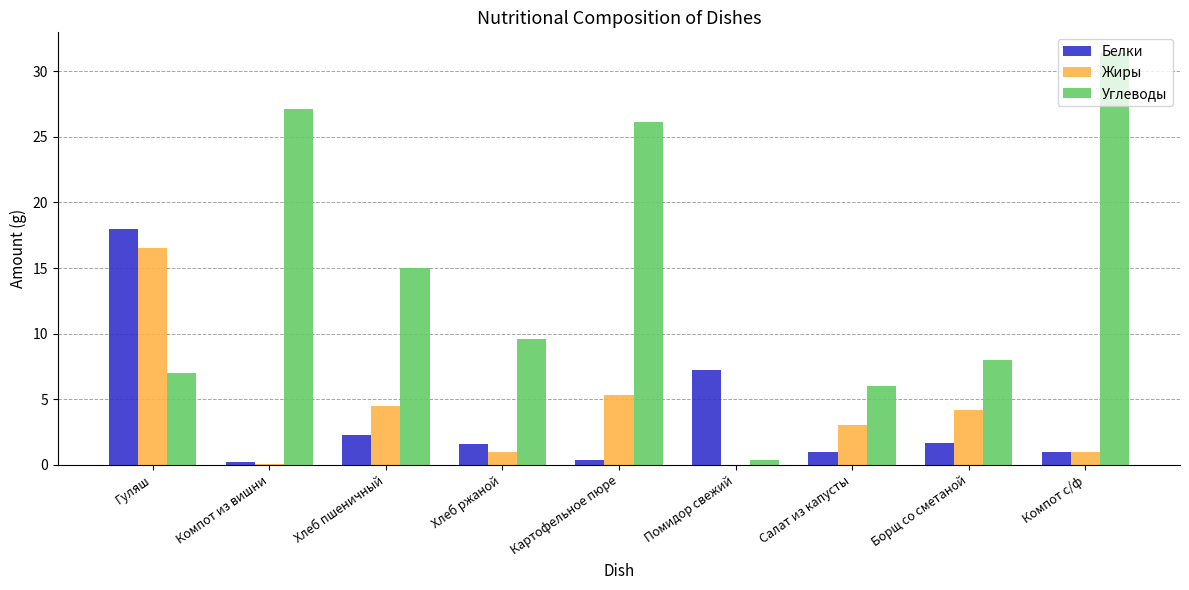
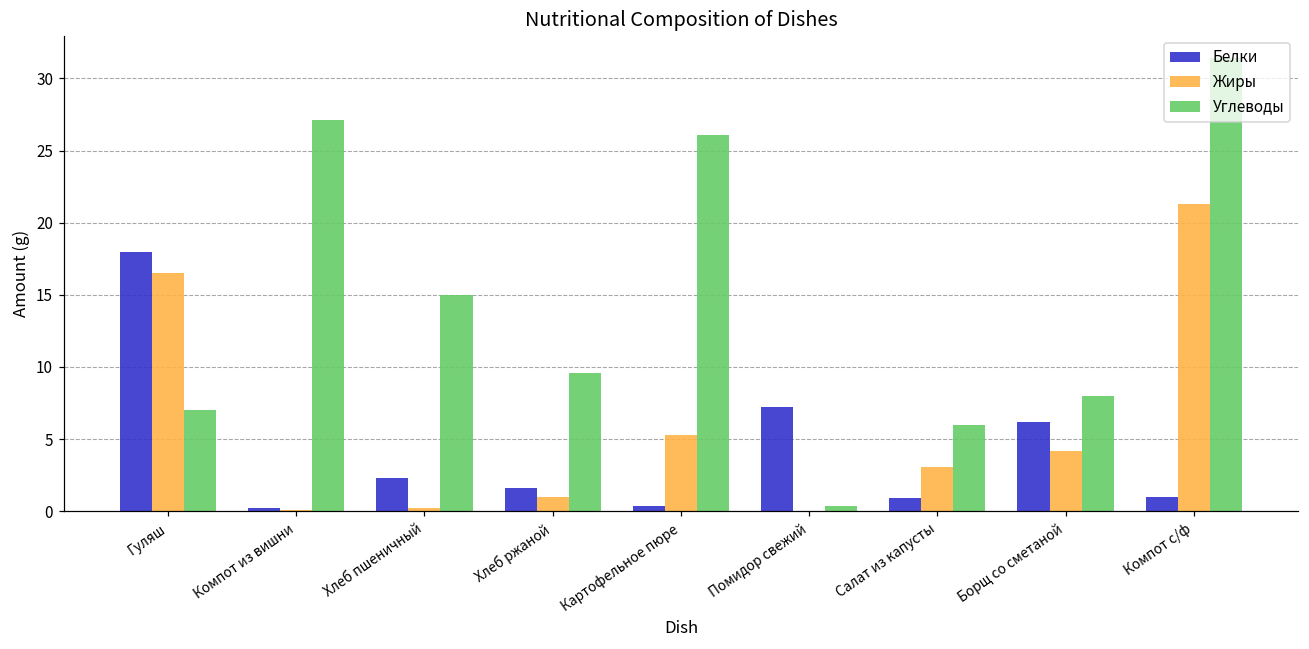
  {
    "Белки": {
      "Гуляш": 18.0,
      "Компот из вишни": 0.2,
      "Хлеб пшеничный": 2.3,
      "Хлеб ржаной": 1.6,
      "Картофельное пюре": 0.3,
      "Помидор свежий": 7.2,
      "Салат из капусты": 0.9,
-     "Борщ со сметаной": 1.7,
+     "Борщ со сметаной": 6.2,
      "Компот с/ф": 1.0
    },
    "Жиры": {
      "Гуляш": 16.5,
-     "Хлеб пшеничный": 4.5,
+     "Хлеб пшеничный": 0.2,
      "Хлеб ржаной": 1.0,
      "Картофельное пюре": 5.3,
      "Помидор свежий": 0.0,
      "Салат из капусты": 3.1,
      "Борщ со сметаной": 4.2,
-     "Компот с/ф": 1.0
+     "Компот с/ф": 21.3
    },
    "Углеводы": {
      "Гуляш": 7.0,
      "Компот из вишни": 27.1,
      "Хлеб пшеничный": 15.0,
      "Хлеб ржаной": 9.6,
      "Картофельное пюре": 26.1,
      "Помидор свежий": 0.4,
      "Салат из капусты": 6.0,
      "Борщ со сметаной": 8.0
    }
  }
